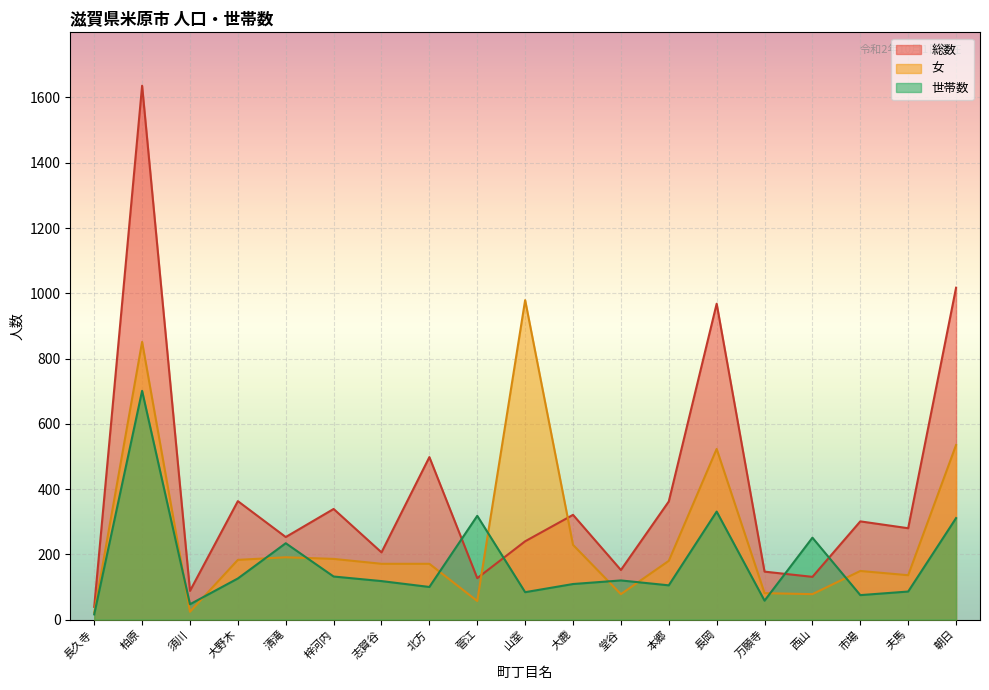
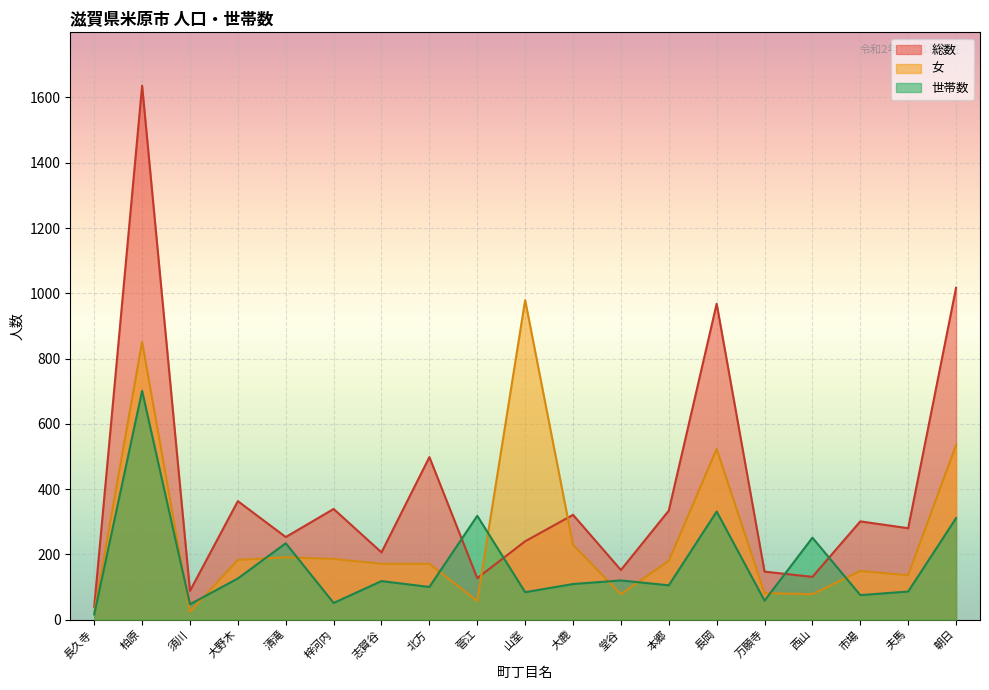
  {
    "総数": {
      "長久寺": 40,
      "柏原": 1640,
      "須川": 90,
      "大野木": 360,
      "清滝": 250,
      "梓河内": 340,
      "志賀谷": 210,
      "北方": 500,
      "菅江": 130,
      "山室": 240,
      "大鹿": 320,
      "堂谷": 150,
-     "本郷": 360,
+     "本郷": 330,
      "長岡": 970,
      "万願寺": 150,
      "西山": 130,
      "市場": 300,
      "夫馬": 280,
      "朝日": 1020
    },
    "女": {
      "柏原": 850,
      "須川": 20,
      "大野木": 180,
      "清滝": 190,
      "梓河内": 190,
      "志賀谷": 170,
      "北方": 170,
      "菅江": 60,
      "山室": 980,
      "大鹿": 230,
      "堂谷": 80,
      "本郷": 180,
      "長岡": 520,
      "万願寺": 80,
      "西山": 80,
      "市場": 150,
      "夫馬": 140,
      "朝日": 540
    },
    "世帯数": {
      "柏原": 700,
      "須川": 50,
      "大野木": 130,
      "清滝": 230,
-     "梓河内": 130,
+     "梓河内": 50,
      "志賀谷": 120,
      "北方": 100,
      "菅江": 320,
      "山室": 80,
      "大鹿": 110,
      "堂谷": 120,
      "本郷": 110,
      "長岡": 330,
      "万願寺": 60,
      "西山": 250,
      "市場": 80,
      "夫馬": 90,
      "朝日": 310
    }
  }
